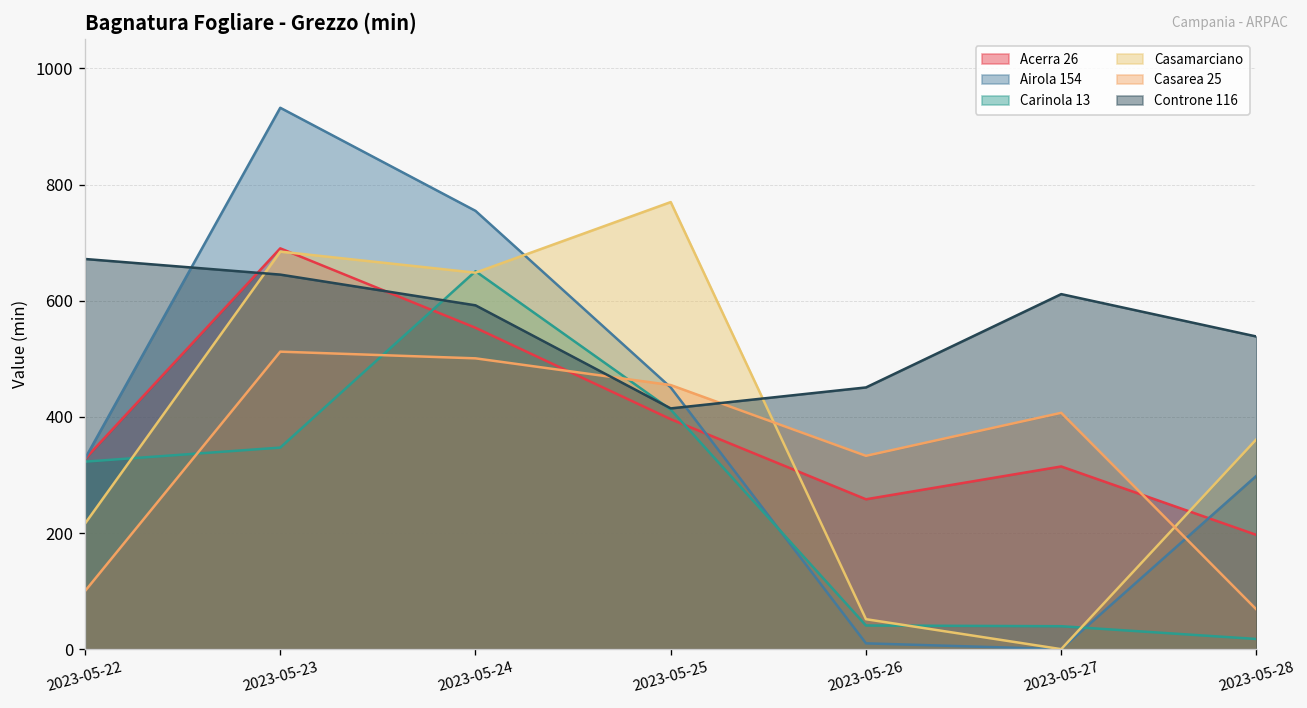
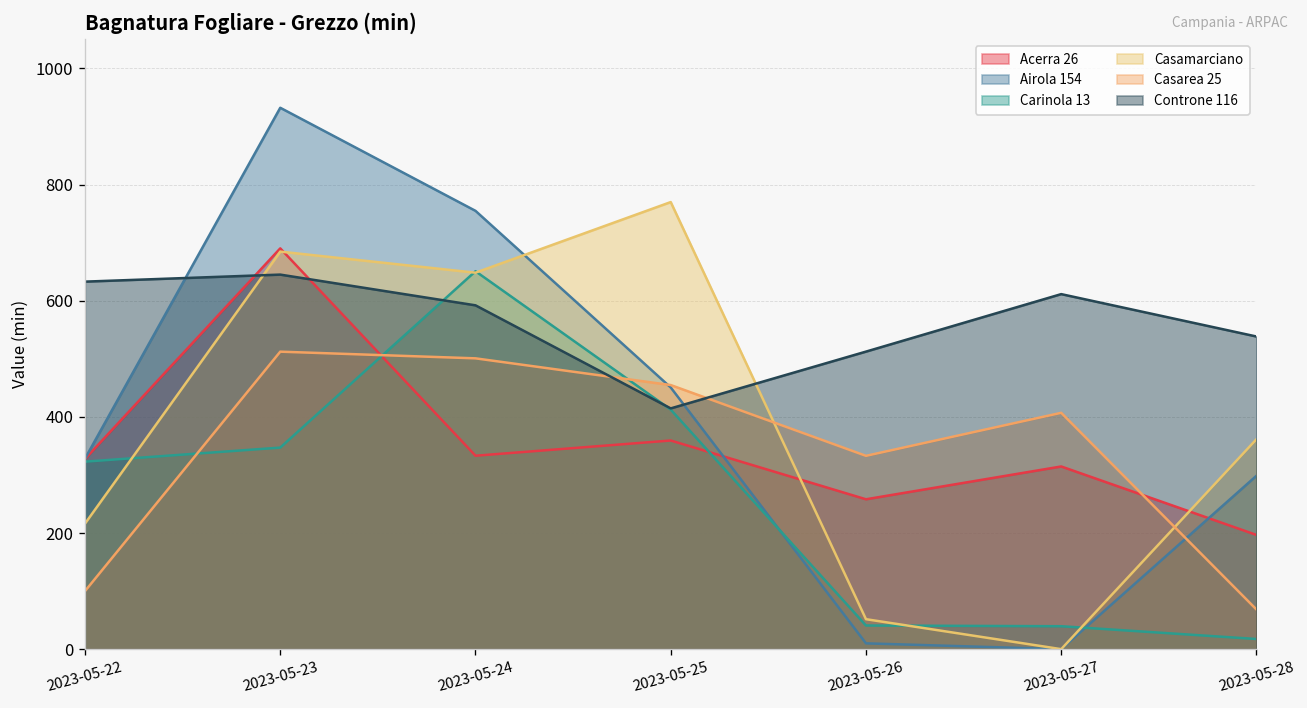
  {
    "Acerra 26": {
      "2023-05-23": 690,
-     "2023-05-24": 550,
-     "2023-05-25": 400,
+     "2023-05-24": 330,
+     "2023-05-25": 360,
      "2023-05-26": 260,
      "2023-05-27": 310,
      "2023-05-28": 200
    },
    "Controne 116": {
-     "2023-05-22": 670,
+     "2023-05-22": 630,
      "2023-05-23": 650,
      "2023-05-24": 590,
-     "2023-05-26": 450,
+     "2023-05-26": 510,
      "2023-05-27": 610,
      "2023-05-28": 540
    }
  }
